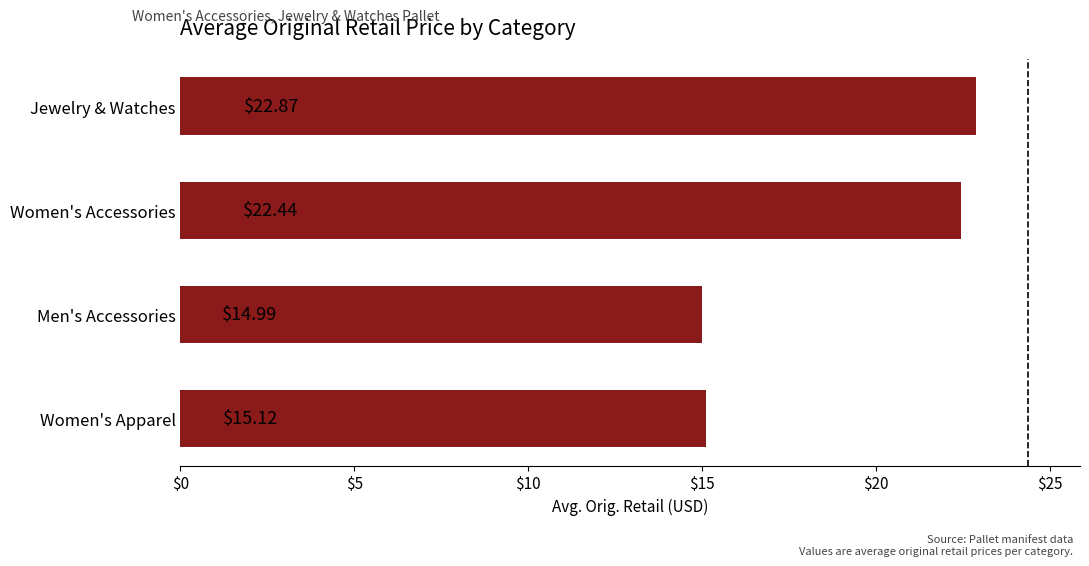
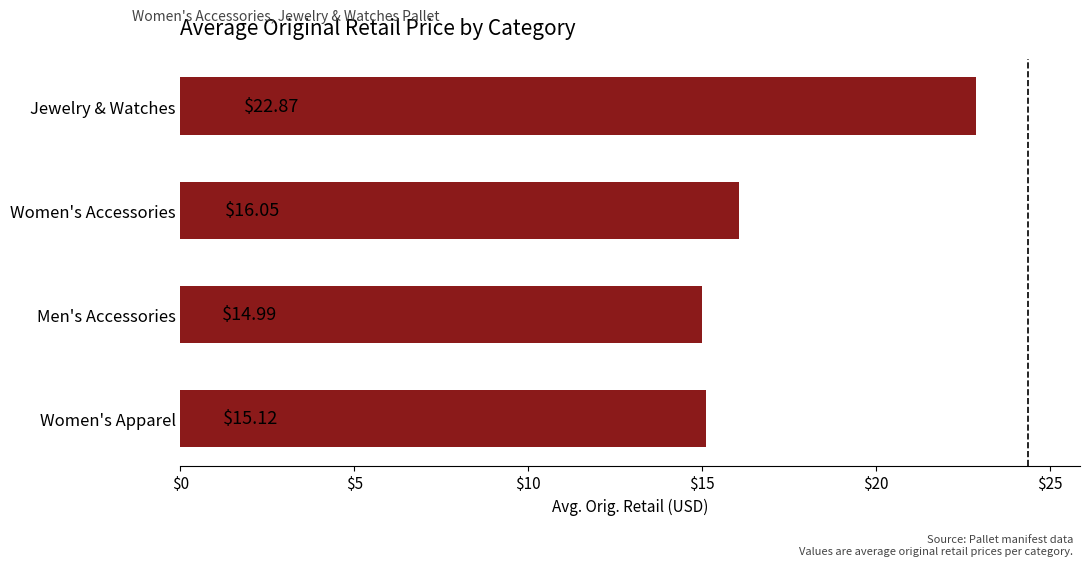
  {
    "Jewelry & Watches": "$22.87",
-   "Women's Accessories": "$22.44",
+   "Women's Accessories": "$16.05",
    "Men's Accessories": "$14.99",
    "Women's Apparel": "$15.12"
  }
